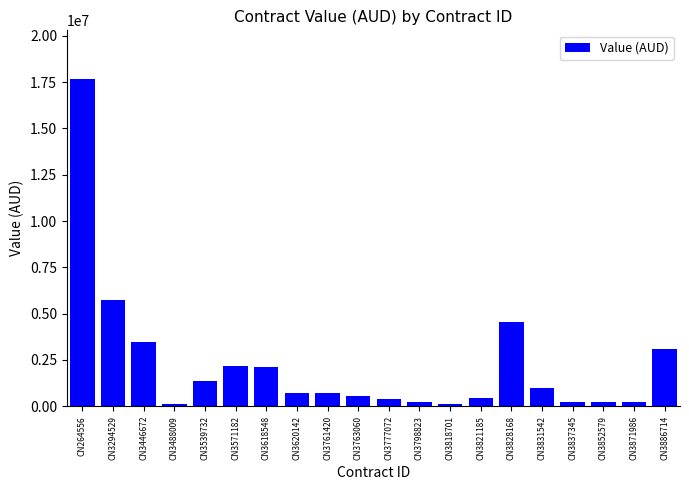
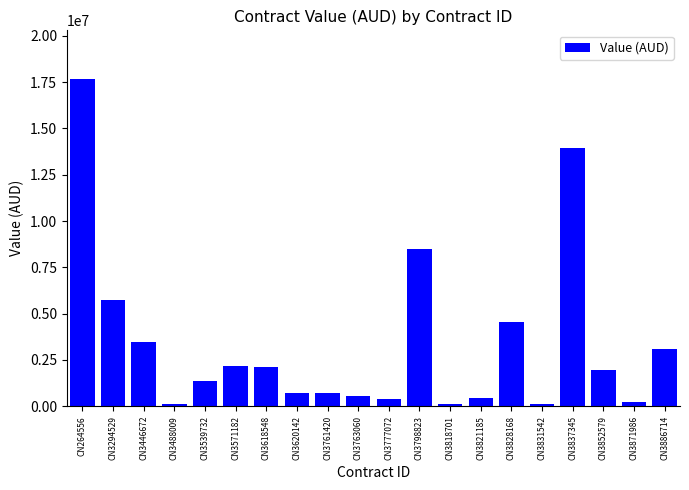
  {
    "CN264556": 17700000,
    "CN3294529": 5700000,
    "CN3446672": 3500000,
    "CN3539732": 1300000,
    "CN3571182": 2200000,
    "CN3618548": 2100000,
    "CN3620142": 700000,
    "CN3761420": 700000,
    "CN3763060": 500000,
    "CN3777072": 400000,
-   "CN3798823": 200000,
+   "CN3798823": 8500000,
    "CN3818701": 100000,
    "CN3821185": 400000,
    "CN3828168": 4600000,
-   "CN3831542": 1000000,
-   "CN3837345": 200000,
-   "CN3852579": 200000,
+   "CN3831542": 100000,
+   "CN3837345": 14000000,
+   "CN3852579": 2000000,
    "CN3871986": 300000,
    "CN3886714": 3100000
  }
